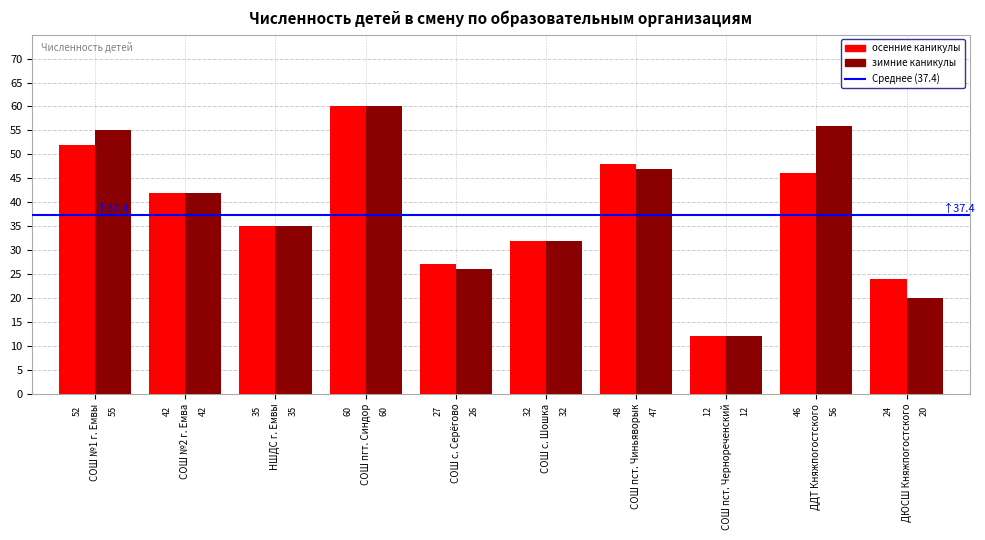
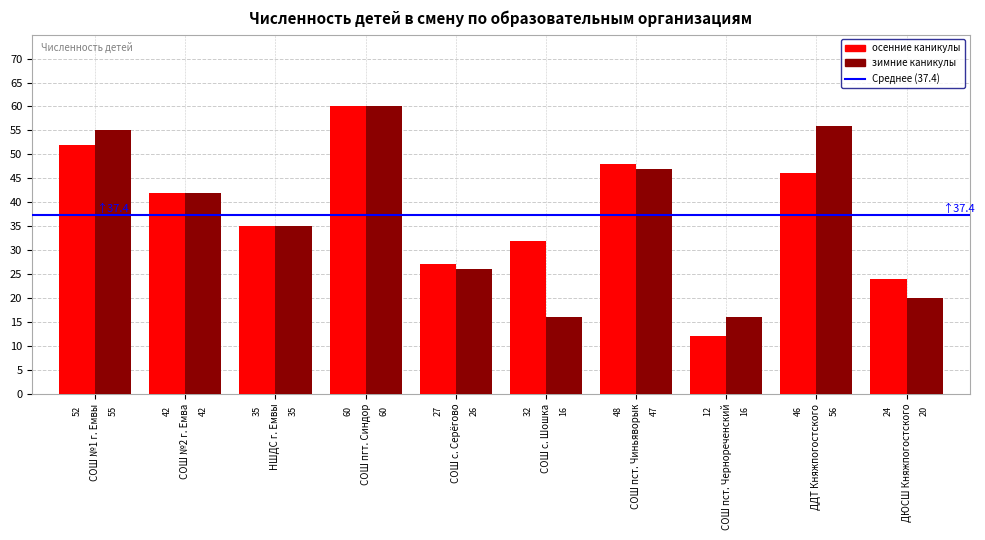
  {
    "осенние каникулы": {
      "СОШ №1 г. Емвы": 52,
      "СОШ №2 г. Емва": 42,
      "НШДС г. Емвы": 35,
      "СОШ пгт. Синдор": 60,
      "СОШ с. Серёгово": 27,
      "СОШ с. Шошка": 32,
      "СОШ пст. Чиньяворык": 48,
      "СОШ пст. Чернореченский": 12,
      "ДДТ Княжпогостского": 46,
      "ДЮСШ Княжпогостского": 24
    },
    "зимние каникулы": {
-     "СОШ с. Шошка": 32,
-     "СОШ пст. Чернореченский": 12
+     "СОШ с. Шошка": 16,
+     "СОШ пст. Чернореченский": 16
    }
  }
